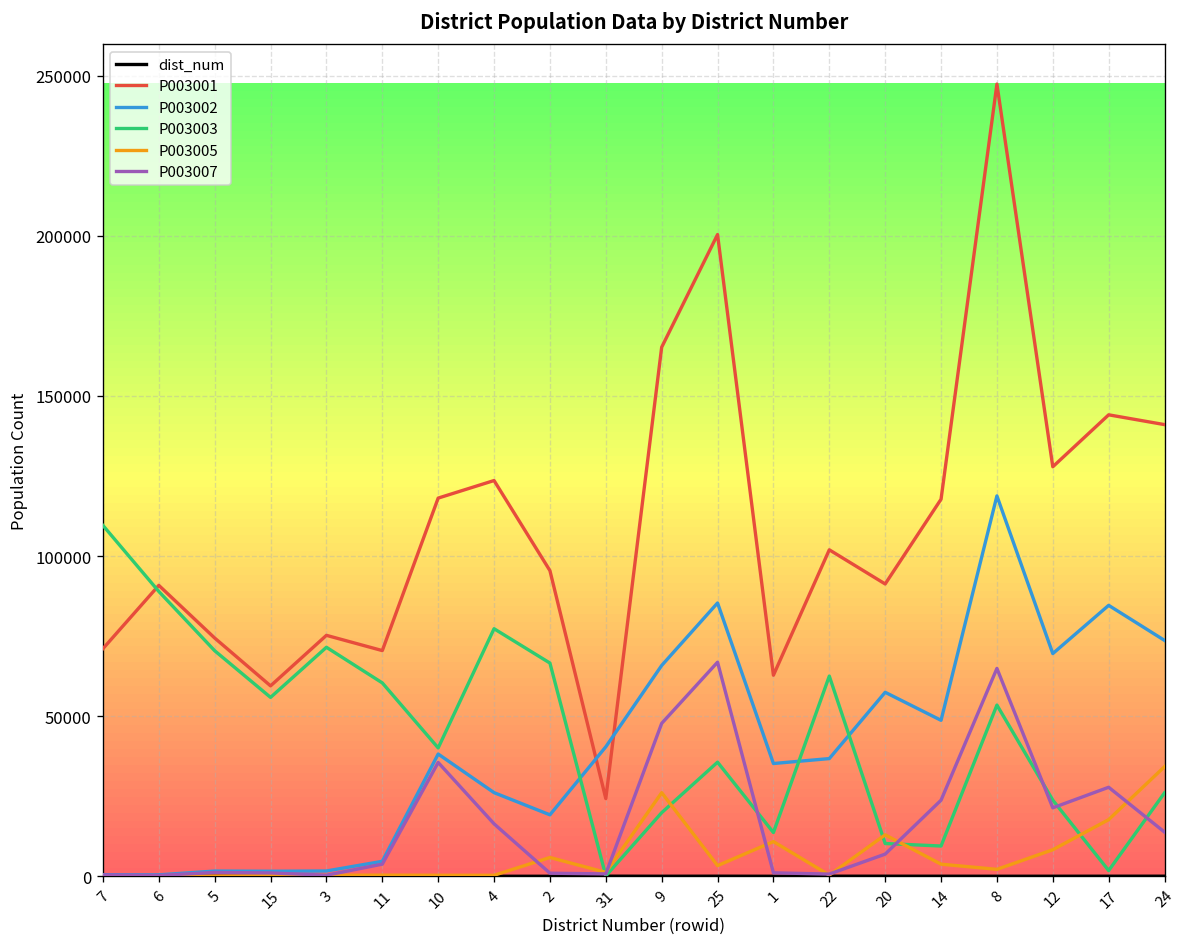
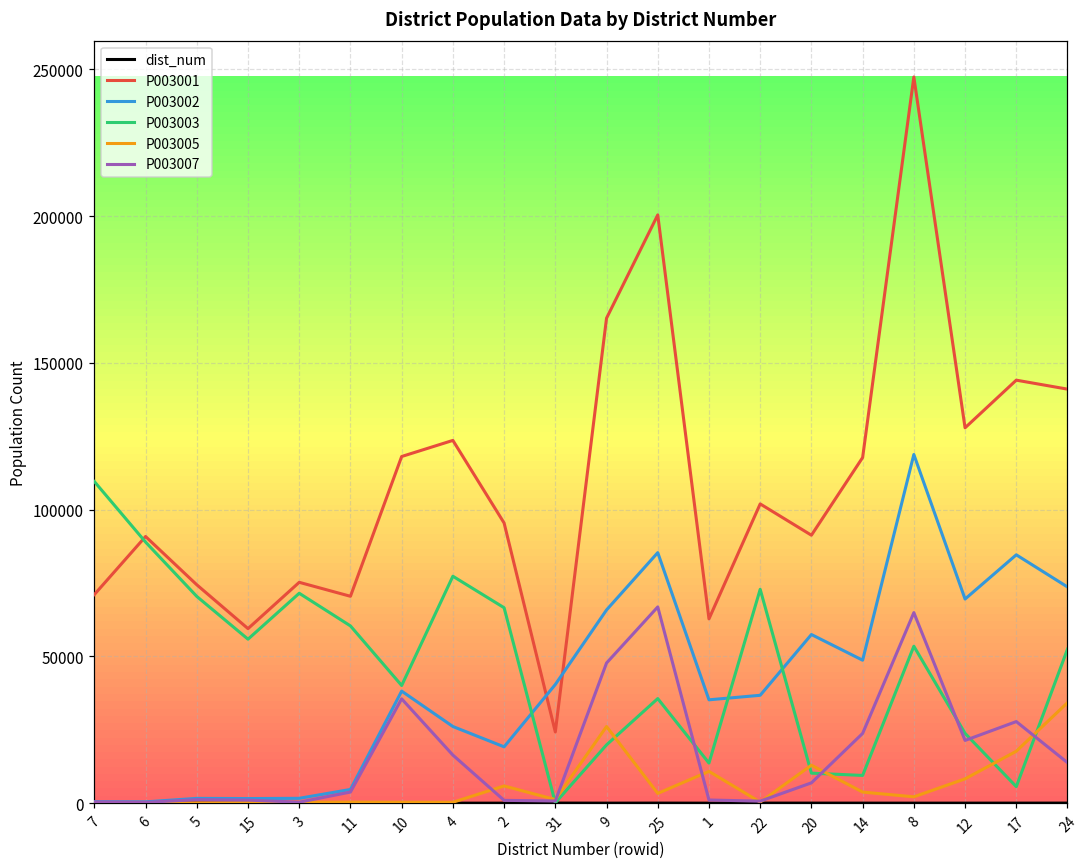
  {
    "dist_num": {
      "2": 0,
      "9": 0,
      "25": 0,
      "1": 0,
      "20": 0,
      "14": 0,
      "8": 0,
      "12": 0,
      "17": 0,
      "24": 0
    },
    "P003001": {
      "7": 71000,
      "6": 91000,
      "5": 74000,
      "15": 59000,
      "3": 75000,
      "11": 70000,
      "10": 118000,
      "4": 124000,
      "2": 95000,
      "31": 24000,
      "9": 165000,
      "25": 200000,
      "1": 63000,
      "22": 102000,
      "20": 91000,
      "14": 118000,
      "8": 247000,
      "12": 128000,
      "17": 144000,
      "24": 141000
    },
    "P003002": {
      "3": 2000,
      "10": 38000,
      "4": 26000,
      "2": 19000,
      "31": 40000,
      "9": 66000,
      "25": 85000,
      "1": 35000,
      "22": 37000,
      "20": 57000,
      "14": 49000,
      "8": 119000,
      "12": 70000,
      "17": 85000,
      "24": 74000
    },
    "P003003": {
      "7": 110000,
      "6": 89000,
      "5": 70000,
      "15": 56000,
      "3": 72000,
      "11": 60000,
      "10": 40000,
      "4": 77000,
      "2": 67000,
      "9": 20000,
      "25": 36000,
      "1": 14000,
-     "22": 63000,
+     "22": 73000,
      "20": 10000,
      "14": 9000,
      "8": 53000,
      "12": 24000,
-     "17": 2000,
-     "24": 26000
+     "17": 6000,
+     "24": 52000
    },
    "P003005": {
      "2": 6000,
      "9": 26000,
      "25": 3000,
      "1": 11000,
      "20": 13000,
      "14": 4000,
      "8": 2000,
      "12": 8000,
      "17": 18000,
      "24": 34000
    },
    "P003007": {
      "10": 36000,
      "4": 16000,
      "2": 1000,
      "9": 48000,
      "25": 67000,
      "1": 1000,
      "20": 7000,
      "14": 24000,
      "8": 65000,
      "12": 21000,
      "17": 28000,
      "24": 14000
    }
  }
